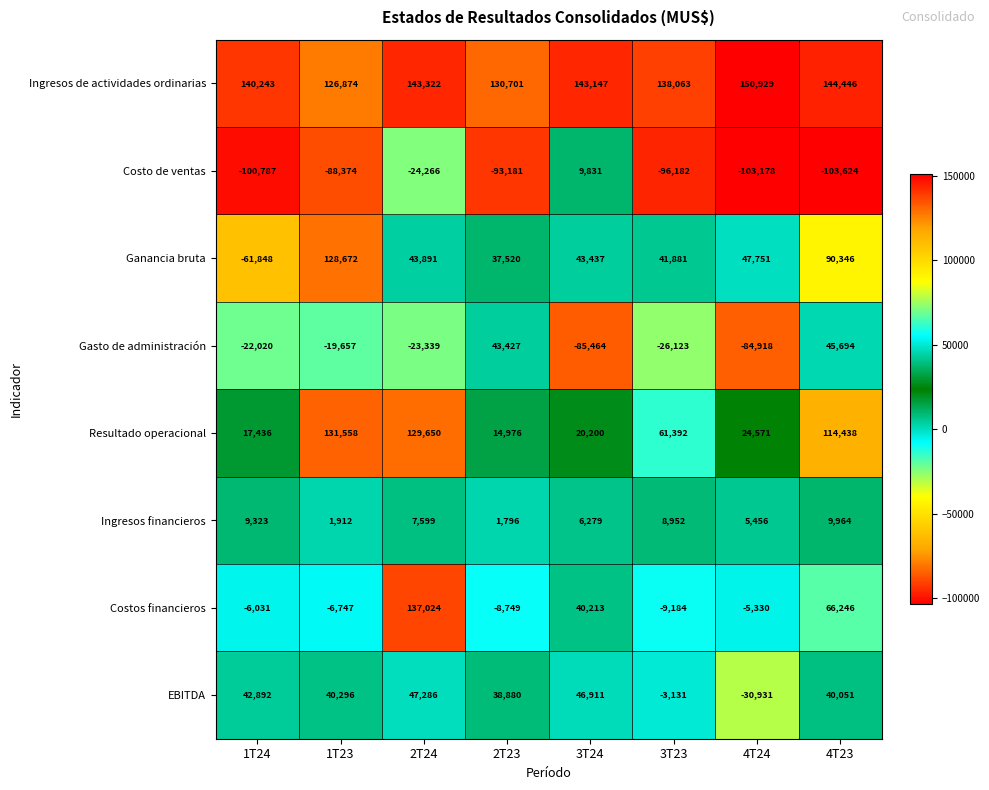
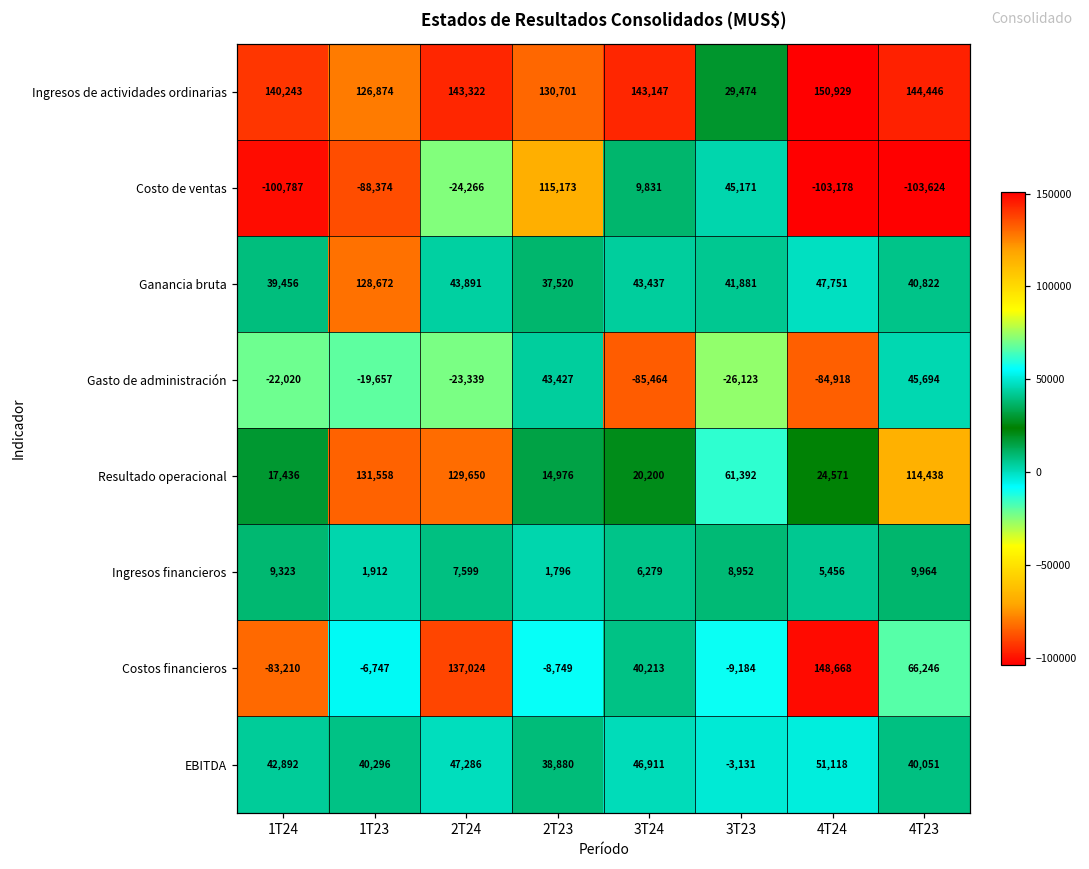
  {
    "Ingresos de actividades ordinarias": {
      "1T24": "140,243",
      "1T23": "126,874",
      "2T24": "143,322",
      "2T23": "130,701",
      "3T24": "143,147",
-     "3T23": "138,063",
+     "3T23": "29,474",
      "4T24": "150,929",
      "4T23": "144,446"
    },
    "Costo de ventas": {
      "1T24": "-100,787",
      "1T23": "-88,374",
      "2T24": "-24,266",
-     "2T23": "-93,181",
+     "2T23": "115,173",
      "3T24": "9,831",
-     "3T23": "-96,182",
+     "3T23": "45,171",
      "4T24": "-103,178",
      "4T23": "-103,624"
    },
    "Ganancia bruta": {
-     "1T24": "-61,848",
+     "1T24": "39,456",
      "1T23": "128,672",
      "2T24": "43,891",
      "2T23": "37,520",
      "3T24": "43,437",
      "3T23": "41,881",
      "4T24": "47,751",
-     "4T23": "90,346"
+     "4T23": "40,822"
    },
    "Gasto de administración": {
      "1T24": "-22,020",
      "1T23": "-19,657",
      "2T24": "-23,339",
      "2T23": "43,427",
      "3T24": "-85,464",
      "3T23": "-26,123",
      "4T24": "-84,918",
      "4T23": "45,694"
    },
    "Resultado operacional": {
      "1T24": "17,436",
      "1T23": "131,558",
      "2T24": "129,650",
      "2T23": "14,976",
      "3T24": "20,200",
      "3T23": "61,392",
      "4T24": "24,571",
      "4T23": "114,438"
    },
    "Ingresos financieros": {
      "1T24": "9,323",
      "1T23": "1,912",
      "2T24": "7,599",
      "2T23": "1,796",
      "3T24": "6,279",
      "3T23": "8,952",
      "4T24": "5,456",
      "4T23": "9,964"
    },
    "Costos financieros": {
-     "1T24": "-6,031",
+     "1T24": "-83,210",
      "1T23": "-6,747",
      "2T24": "137,024",
      "2T23": "-8,749",
      "3T24": "40,213",
      "3T23": "-9,184",
-     "4T24": "-5,330",
+     "4T24": "148,668",
      "4T23": "66,246"
    },
    "EBITDA": {
      "1T24": "42,892",
      "1T23": "40,296",
      "2T24": "47,286",
      "2T23": "38,880",
      "3T24": "46,911",
      "3T23": "-3,131",
-     "4T24": "-30,931",
+     "4T24": "51,118",
      "4T23": "40,051"
    }
  }
